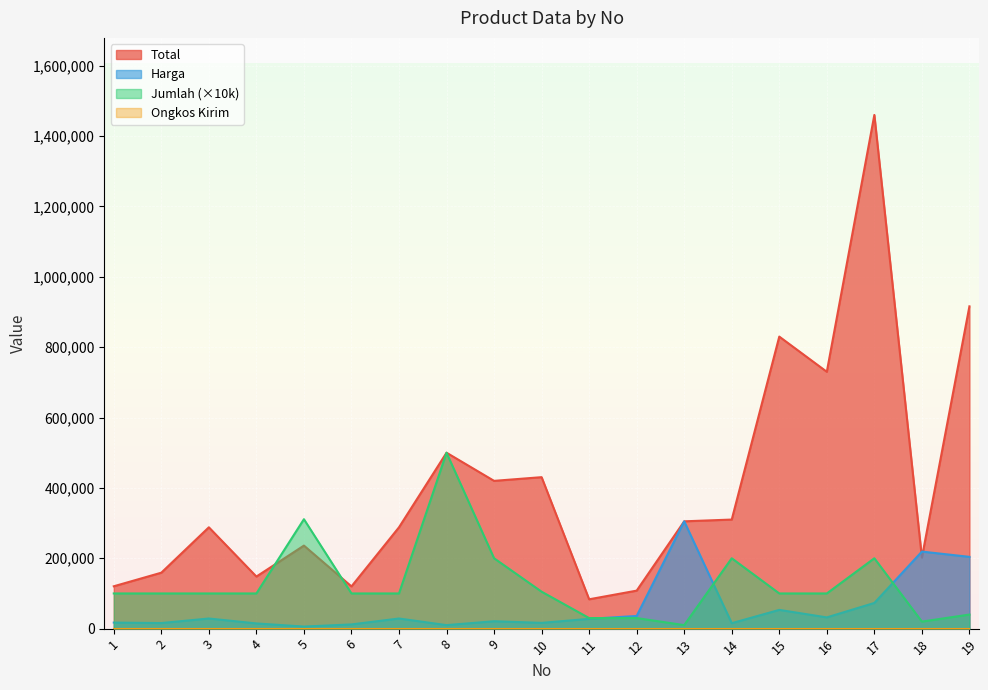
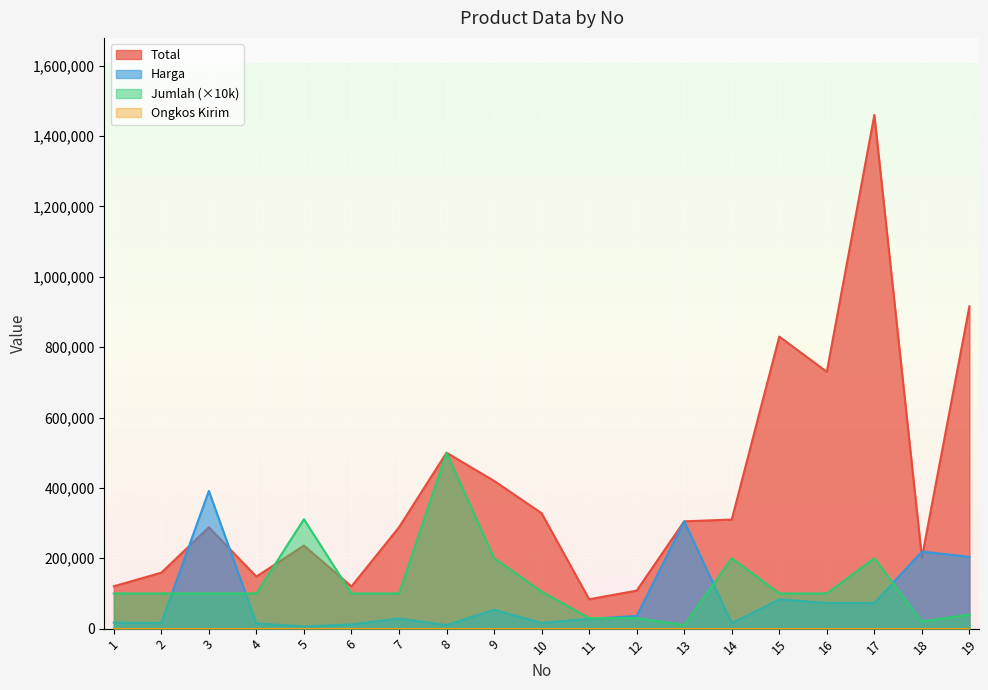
  {
    "Total": {
      "1": "120,000",
      "2": "160,000",
      "3": "290,000",
      "4": "150,000",
      "5": "240,000",
      "6": "120,000",
      "7": "290,000",
      "9": "420,000",
-     "10": "430,000",
+     "10": "330,000",
      "11": "80,000",
      "12": "110,000",
      "14": "310,000",
      "15": "830,000",
      "16": "730,000",
      "17": "1,460,000",
      "18": "200,000",
      "19": "920,000"
    },
    "Harga": {
      "1": "20,000",
      "2": "20,000",
-     "3": "30,000",
+     "3": "390,000",
      "4": "10,000",
      "6": "10,000",
      "7": "30,000",
      "8": "10,000",
-     "9": "20,000",
+     "9": "50,000",
      "10": "20,000",
      "14": "20,000",
-     "15": "50,000",
-     "16": "30,000",
+     "15": "80,000",
+     "16": "70,000",
      "17": "70,000",
      "18": "220,000",
      "19": "200,000"
    },
    "Jumlah (×10k)": {
      "1": "100,000",
      "2": "100,000",
      "3": "100,000",
      "4": "100,000",
      "5": "310,000",
      "6": "100,000",
      "7": "100,000",
      "9": "200,000",
      "10": "110,000",
      "13": "10,000",
      "14": "200,000",
      "15": "100,000",
      "16": "100,000",
      "17": "200,000",
      "18": "20,000",
      "19": "40,000"
    },
    "Ongkos Kirim": {
      "1": "0",
      "2": "0",
      "3": "0",
      "4": "0",
      "6": "0",
      "7": "0",
      "8": "0",
      "9": "0",
      "10": "0",
      "11": "0",
      "12": "0",
      "13": "0",
      "14": "0",
      "15": "0",
      "16": "0",
      "17": "0",
      "18": "0",
      "19": "0"
    }
  }
